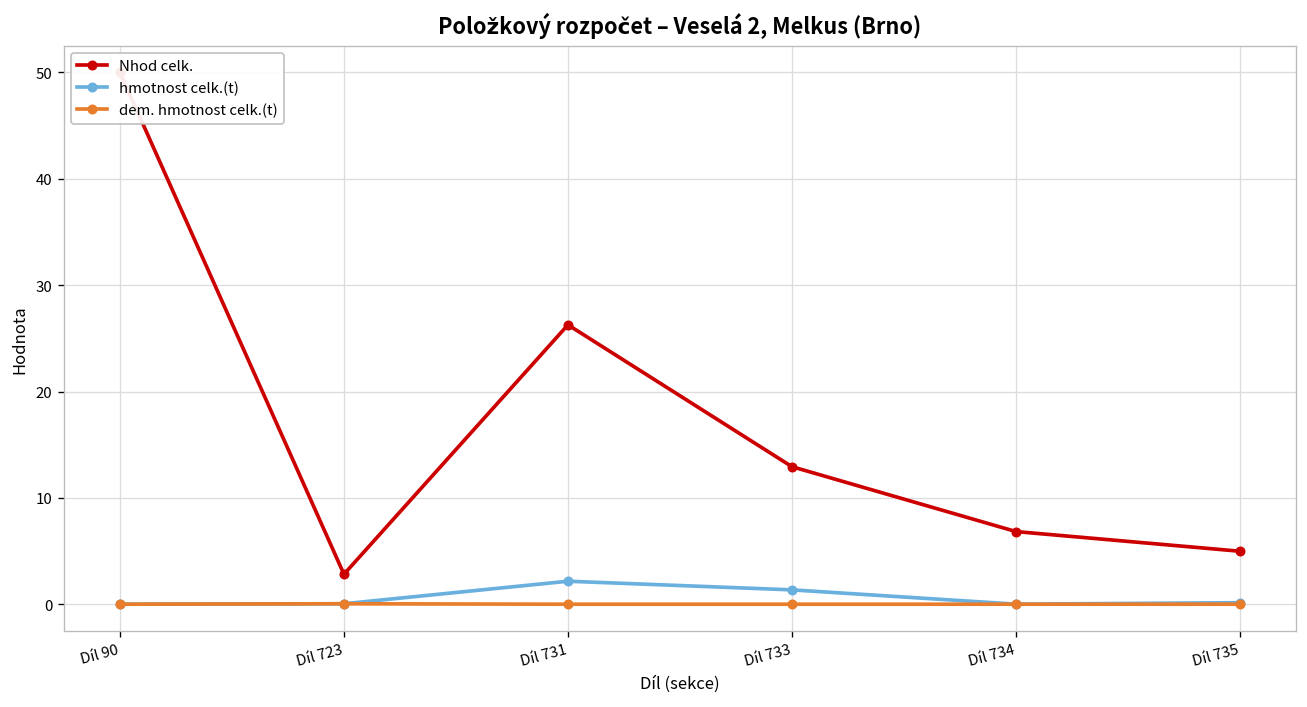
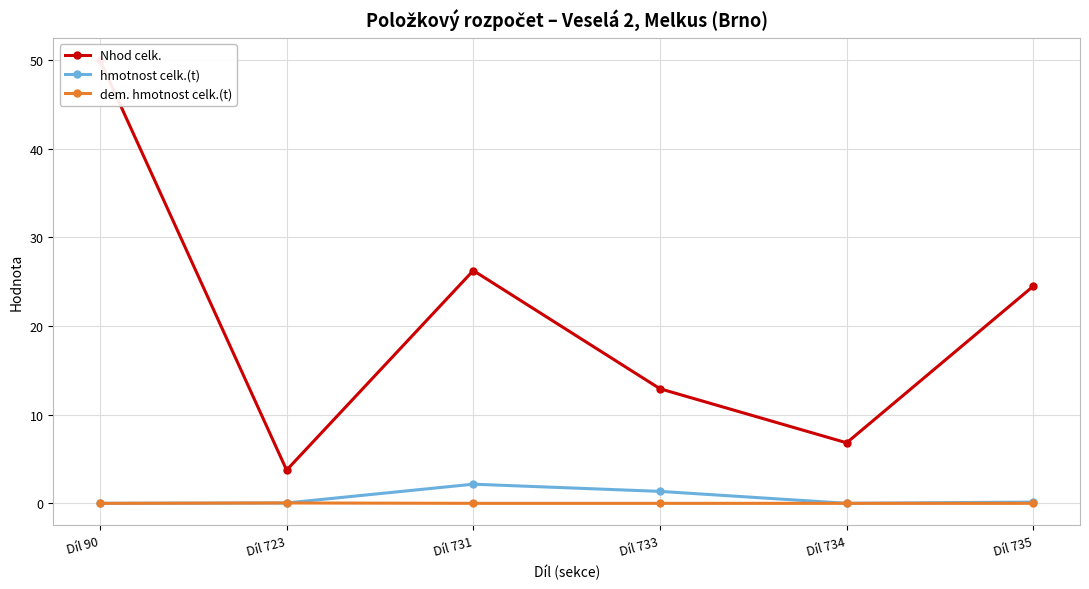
  {
    "Nhod celk.": {
-     "Díl 723": 3,
+     "Díl 723": 4,
      "Díl 731": 26,
      "Díl 733": 13,
      "Díl 734": 7,
-     "Díl 735": 5
+     "Díl 735": 25
    },
    "hmotnost celk.(t)": {
      "Díl 731": 2,
      "Díl 733": 1
    },
    "dem. hmotnost celk.(t)": {
      "Díl 731": 0,
      "Díl 733": 0
    }
  }
